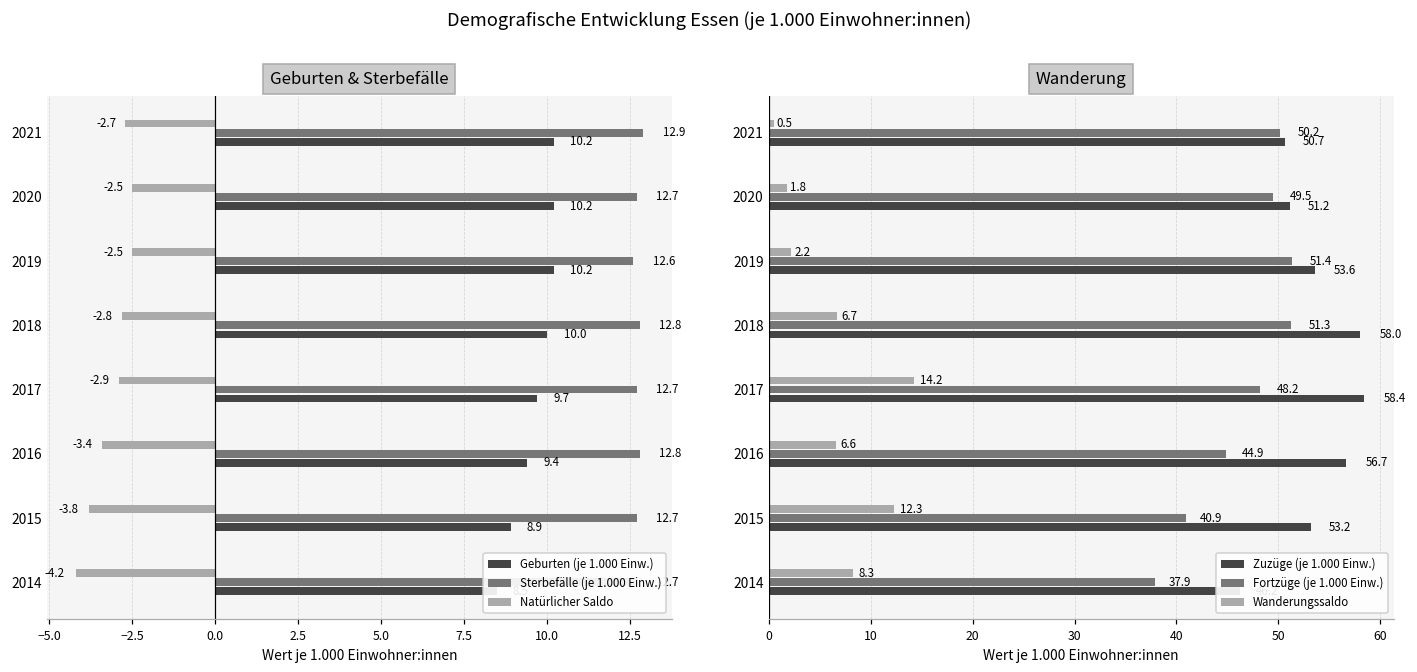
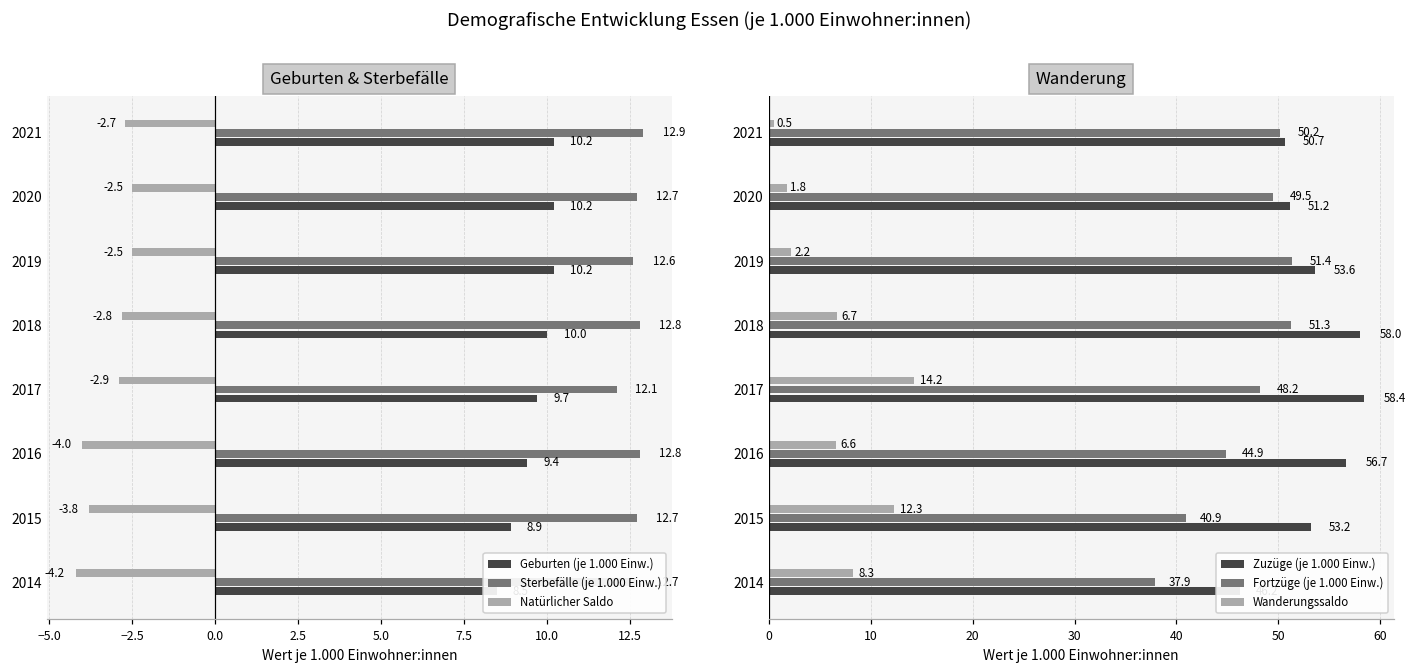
  {
    "Geburten & Sterbefälle": {
      "Geburten (je 1.000 Einw.)": {
        "2021": 10.2,
        "2020": 10.2,
        "2019": 10.2,
        "2018": 10.0,
        "2017": 9.7,
        "2016": 9.4,
        "2015": 8.9
      },
      "Sterbefälle (je 1.000 Einw.)": {
        "2021": 12.9,
        "2020": 12.7,
        "2019": 12.6,
        "2018": 12.8,
-       "2017": 12.7,
+       "2017": 12.1,
        "2016": 12.8,
        "2015": 12.7
      },
      "Natürlicher Saldo": {
        "2021": -2.7,
        "2020": -2.5,
        "2019": -2.5,
        "2018": -2.8,
        "2017": -2.9,
-       "2016": -3.4,
+       "2016": -4.0,
        "2015": -3.8,
        "2014": -4.2
      }
    },
    "Wanderung": {
      "Zuzüge (je 1.000 Einw.)": {
        "2021": 50.7,
        "2020": 51.2,
        "2019": 53.6,
        "2018": 58.0,
        "2017": 58.4,
        "2016": 56.7,
        "2015": 53.2
      },
      "Fortzüge (je 1.000 Einw.)": {
        "2021": 50.2,
        "2020": 49.5,
        "2019": 51.4,
        "2018": 51.3,
        "2017": 48.2,
        "2016": 44.9,
        "2015": 40.9,
        "2014": 37.9
      },
      "Wanderungssaldo": {
        "2021": 0.5,
        "2020": 1.8,
        "2019": 2.2,
        "2018": 6.7,
        "2017": 14.2,
        "2016": 6.6,
        "2015": 12.3,
        "2014": 8.3
      }
    }
  }
